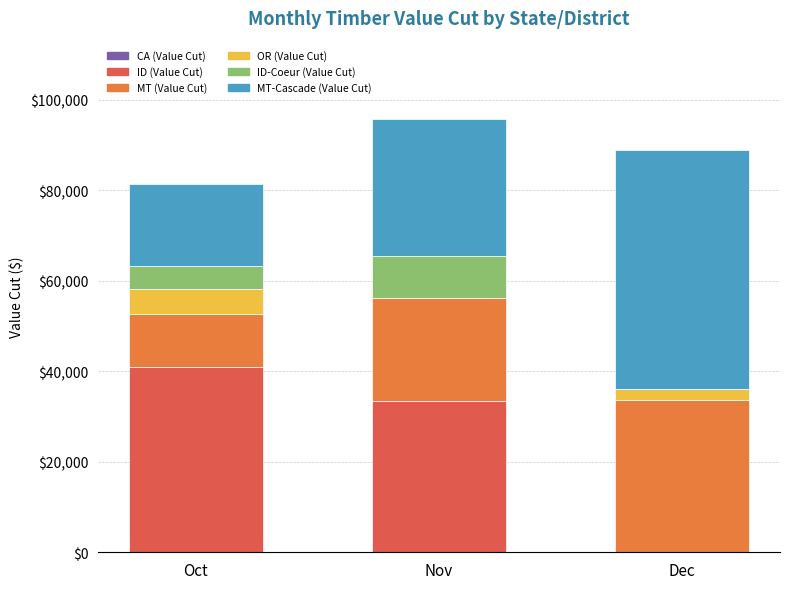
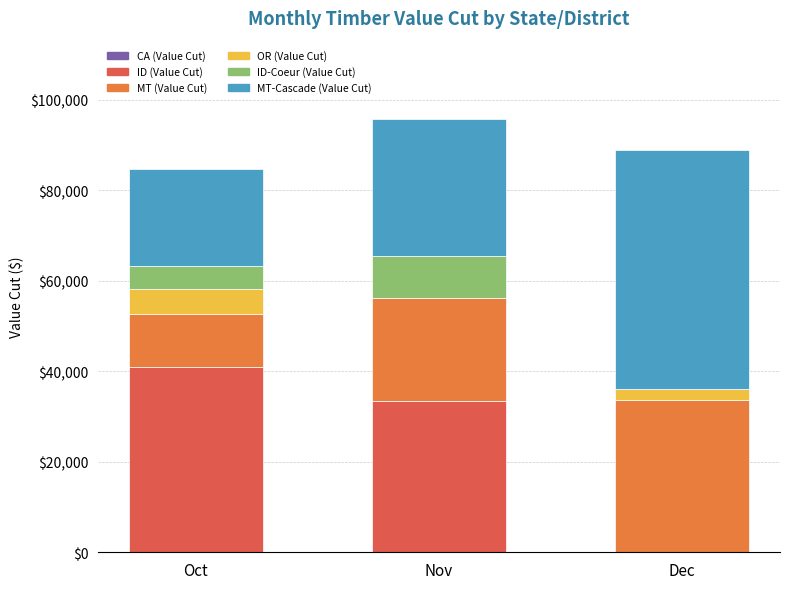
  {
    "CA (Value Cut)": {
      "Oct": "$0",
      "Nov": "$0"
    },
    "OR (Value Cut)": {
      "Oct": "$5,000",
      "Nov": "$0",
      "Dec": "$2,000"
    },
    "ID-Coeur (Value Cut)": {
      "Oct": "$5,000",
      "Nov": "$9,000",
      "Dec": "$0"
    },
    "MT-Cascade (Value Cut)": {
-     "Oct": "$18,000",
+     "Oct": "$21,000",
      "Nov": "$30,000",
      "Dec": "$53,000"
    }
  }
